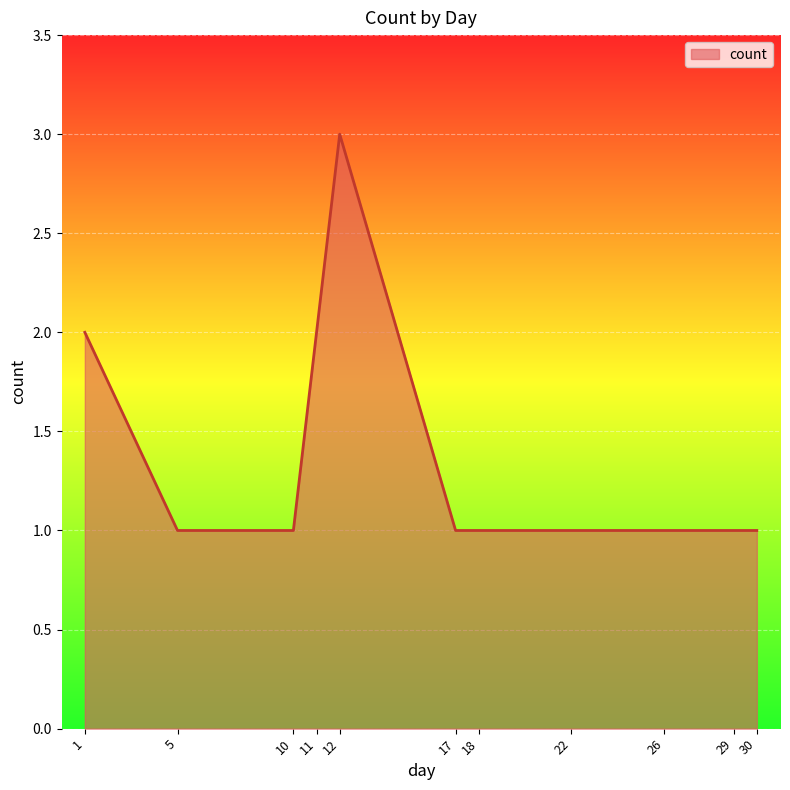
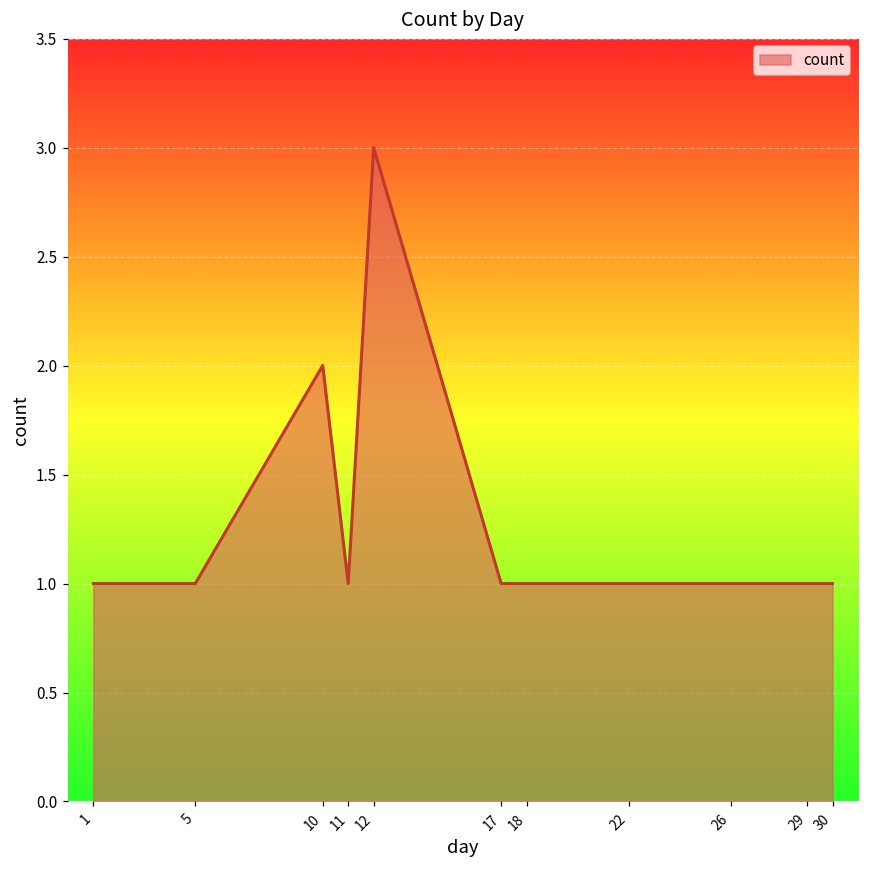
  {
-   "1": 2,
+   "1": 1,
    "5": 1,
-   "10": 1,
-   "11": 2,
+   "10": 2,
+   "11": 1,
    "12": 3,
    "17": 1,
    "18": 1,
    "22": 1,
    "26": 1,
    "29": 1,
    "30": 1
  }
